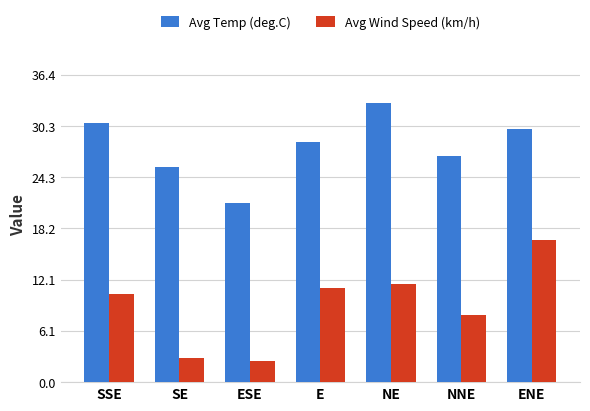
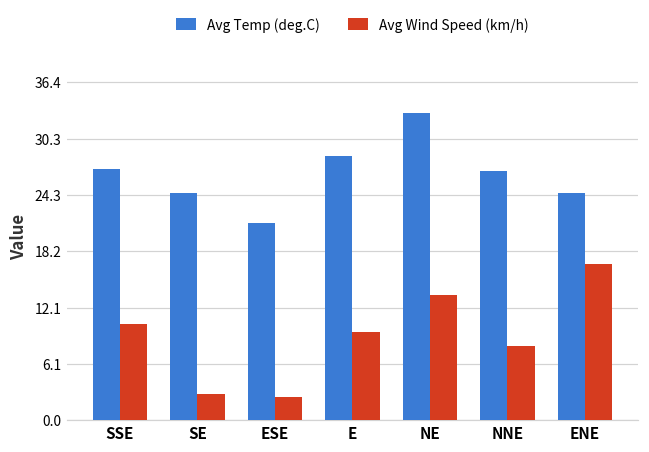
  {
    "Avg Temp (deg.C)": {
-     "SSE": 31,
-     "SE": 26,
+     "SSE": 27,
+     "SE": 25,
      "ESE": 21,
      "E": 29,
      "NE": 33,
      "NNE": 27,
-     "ENE": 30
+     "ENE": 25
    },
    "Avg Wind Speed (km/h)": {
      "SSE": 10,
      "SE": 3,
      "ESE": 3,
-     "E": 11,
-     "NE": 12,
+     "E": 10,
+     "NE": 14,
      "NNE": 8,
      "ENE": 17
    }
  }
